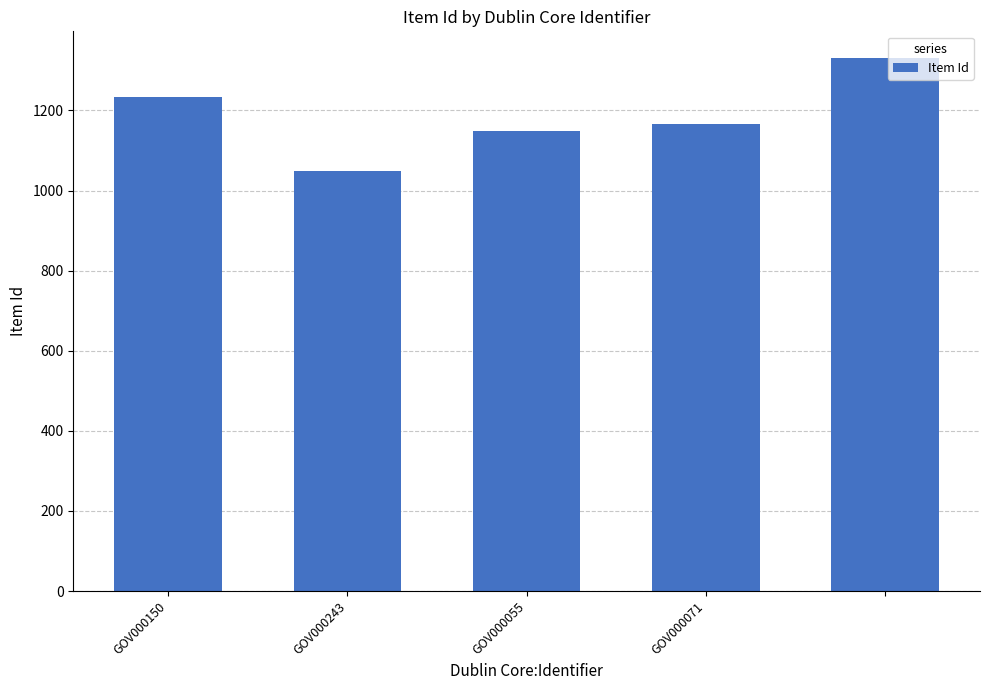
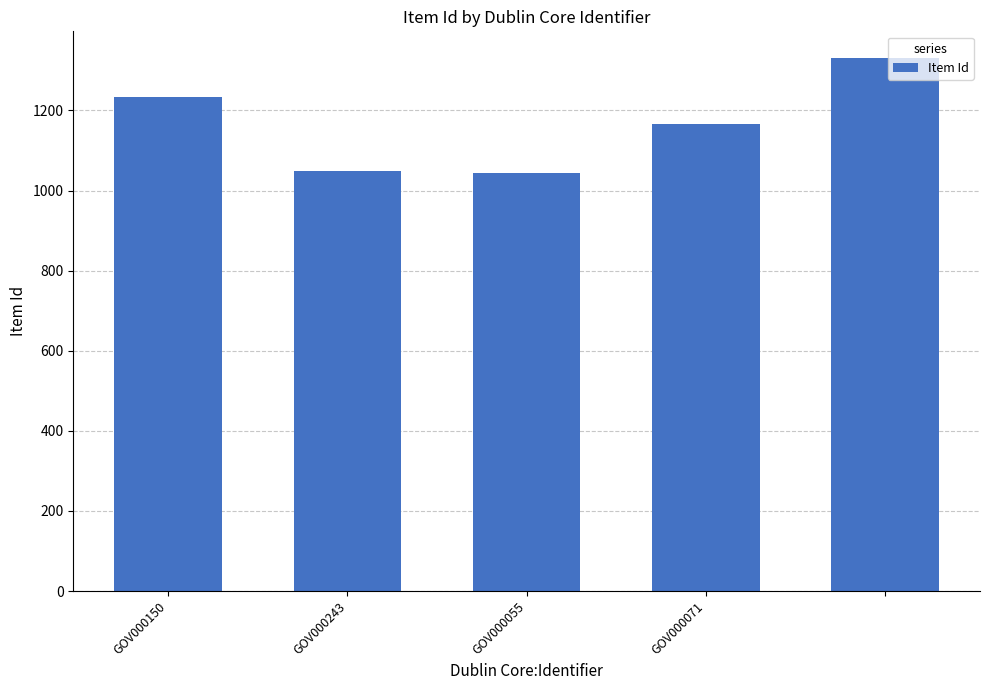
  {
    "GOV000150": 1230,
    "GOV000243": 1050,
-   "GOV000055": 1150,
+   "GOV000055": 1040,
    "GOV000071": 1170
  }
